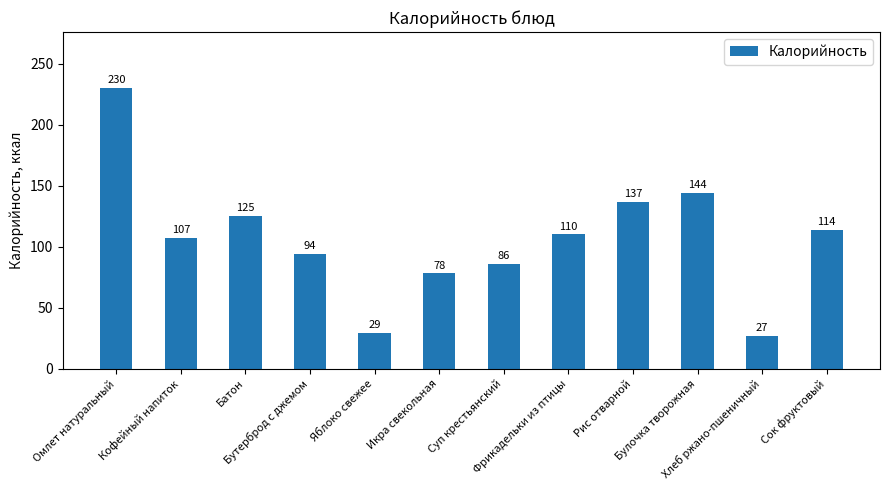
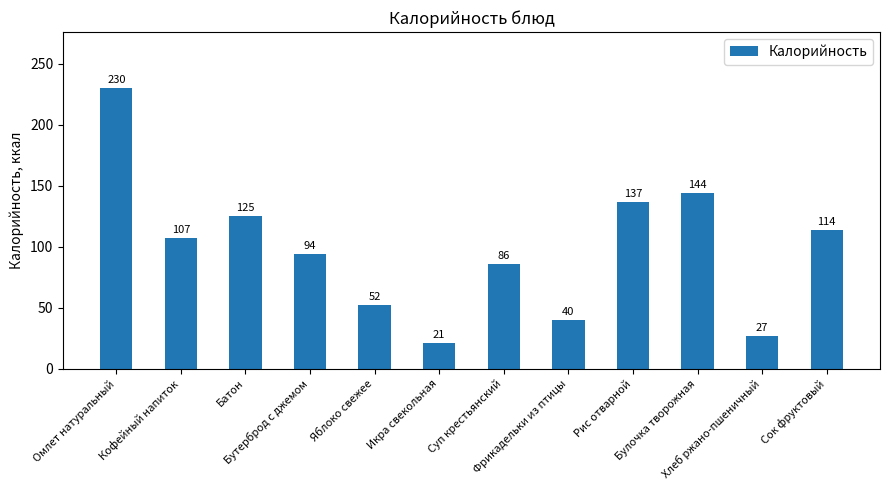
  {
    "Омлет натуральный": 230,
    "Кофейный напиток": 107,
    "Батон": 125,
    "Бутерброд с джемом": 94,
-   "Яблоко свежее": 29,
-   "Икра свекольная": 78,
+   "Яблоко свежее": 52,
+   "Икра свекольная": 21,
    "Суп крестьянский": 86,
-   "Фрикадельки из птицы": 110,
+   "Фрикадельки из птицы": 40,
    "Рис отварной": 137,
    "Булочка творожная": 144,
    "Хлеб ржано-пшеничный": 27,
    "Сок фруктовый": 114
  }
